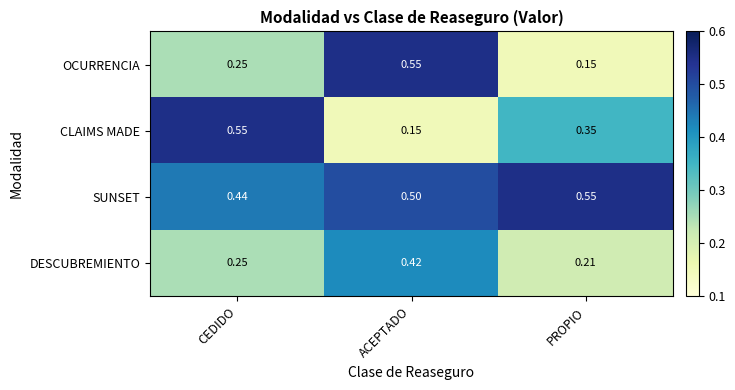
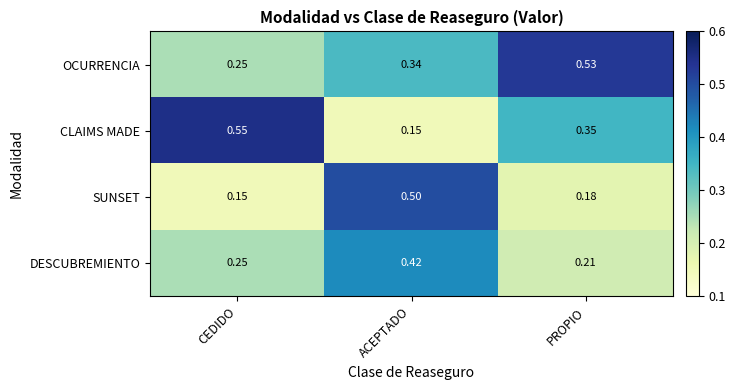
  {
    "OCURRENCIA": {
      "CEDIDO": 0.25,
-     "ACEPTADO": 0.55,
-     "PROPIO": 0.15
+     "ACEPTADO": 0.34,
+     "PROPIO": 0.53
    },
    "CLAIMS MADE": {
      "CEDIDO": 0.55,
      "ACEPTADO": 0.15,
      "PROPIO": 0.35
    },
    "SUNSET": {
-     "CEDIDO": 0.44,
+     "CEDIDO": 0.15,
      "ACEPTADO": 0.50,
-     "PROPIO": 0.55
+     "PROPIO": 0.18
    },
    "DESCUBREMIENTO": {
      "CEDIDO": 0.25,
      "ACEPTADO": 0.42,
      "PROPIO": 0.21
    }
  }
